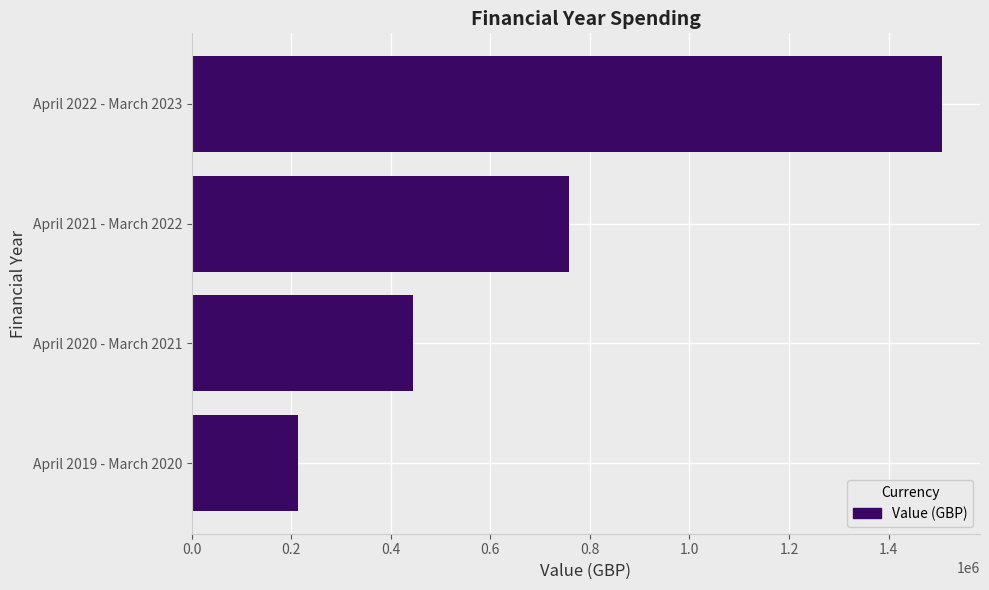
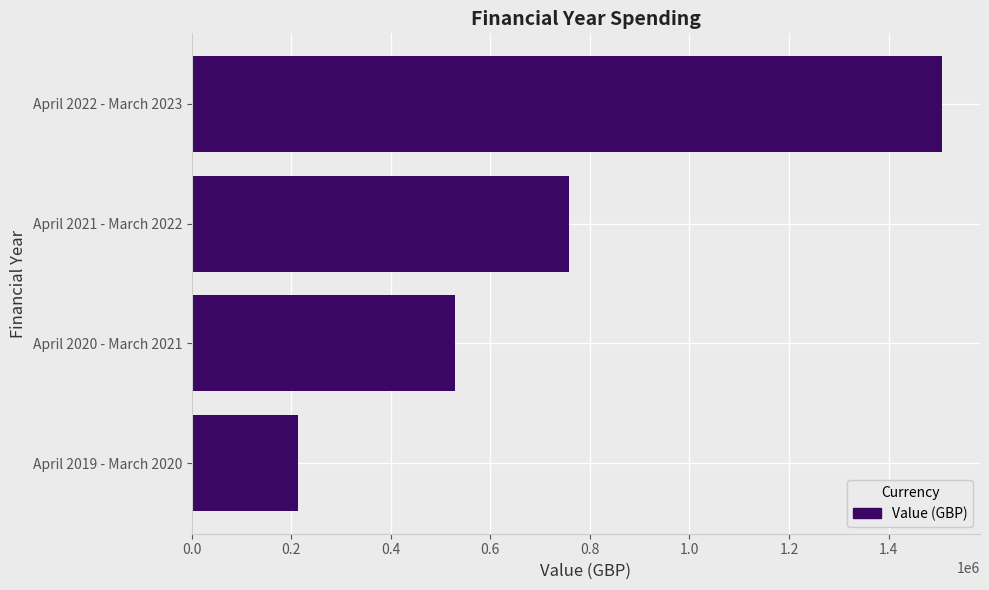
  {
    "April 2022 - March 2023": 1510000,
    "April 2021 - March 2022": 760000,
-   "April 2020 - March 2021": 440000,
+   "April 2020 - March 2021": 530000,
    "April 2019 - March 2020": 210000
  }
